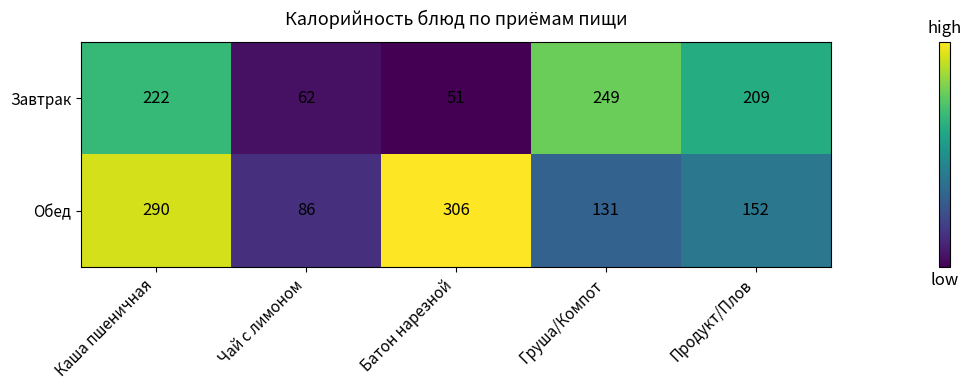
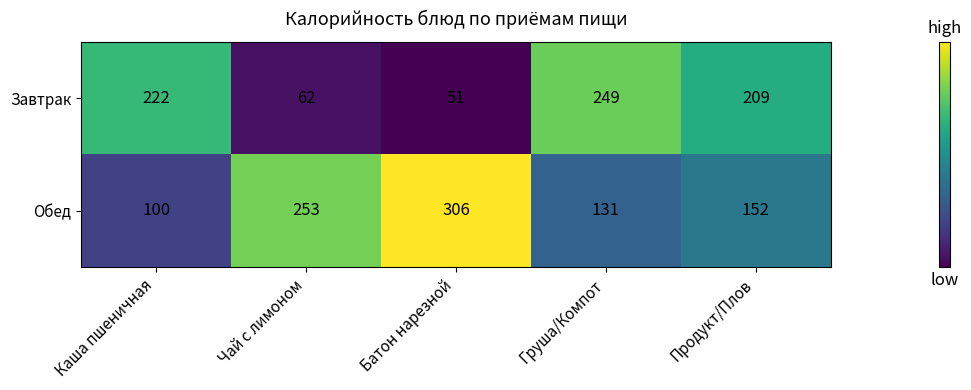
  {
    "Завтрак": {
      "Каша пшеничная": 222,
      "Чай с лимоном": 62,
      "Батон нарезной": 51,
      "Груша/Компот": 249,
      "Продукт/Плов": 209
    },
    "Обед": {
-     "Каша пшеничная": 290,
-     "Чай с лимоном": 86,
+     "Каша пшеничная": 100,
+     "Чай с лимоном": 253,
      "Батон нарезной": 306,
      "Груша/Компот": 131,
      "Продукт/Плов": 152
    }
  }
